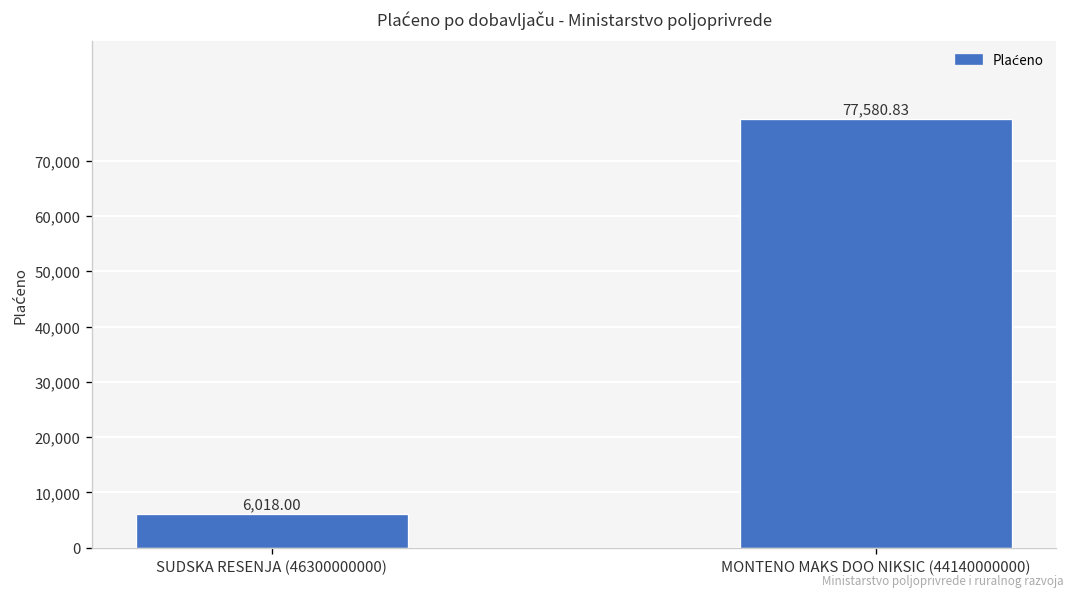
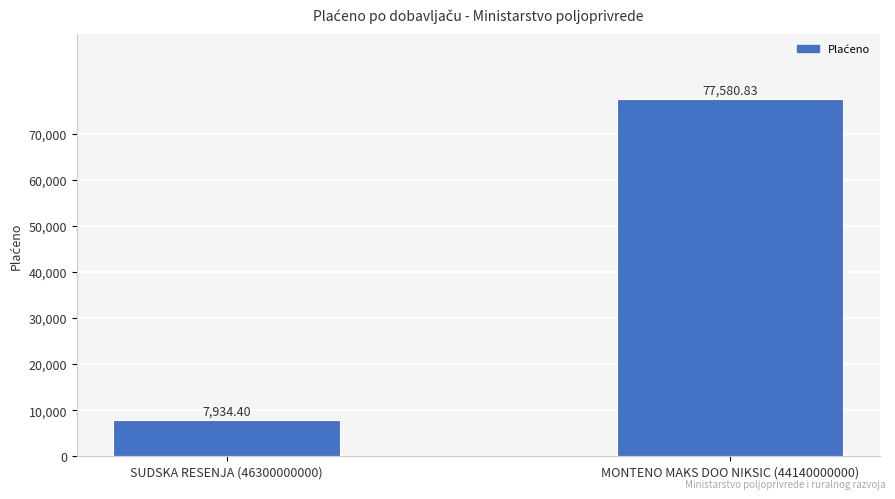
  {
-   "SUDSKA RESENJA (46300000000)": "6,018.00",
+   "SUDSKA RESENJA (46300000000)": "7,934.40",
    "MONTENO MAKS DOO NIKSIC (44140000000)": "77,580.83"
  }
